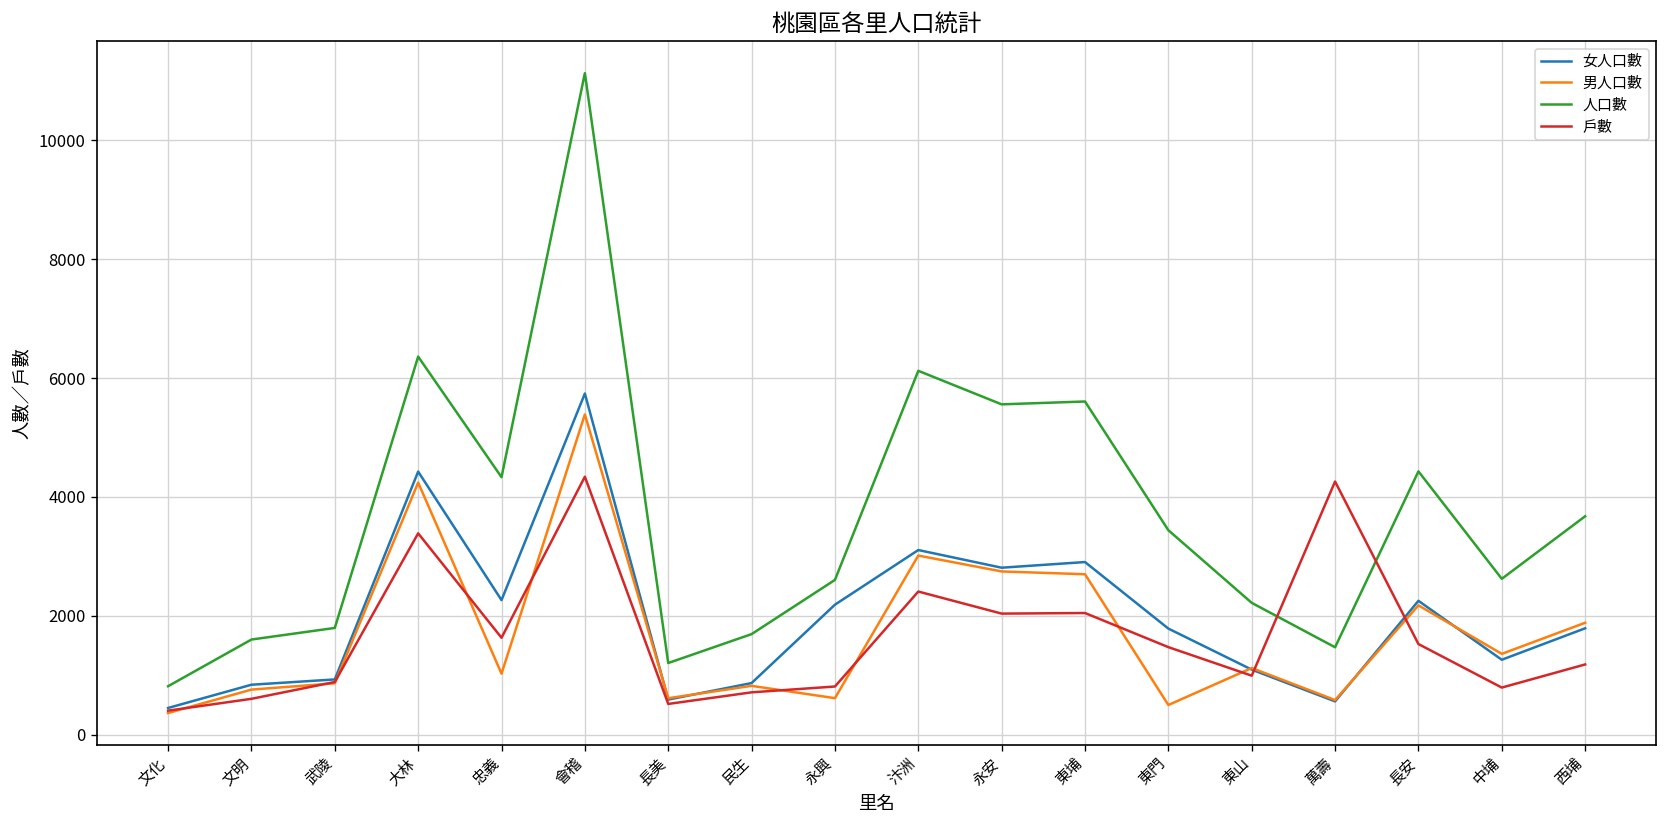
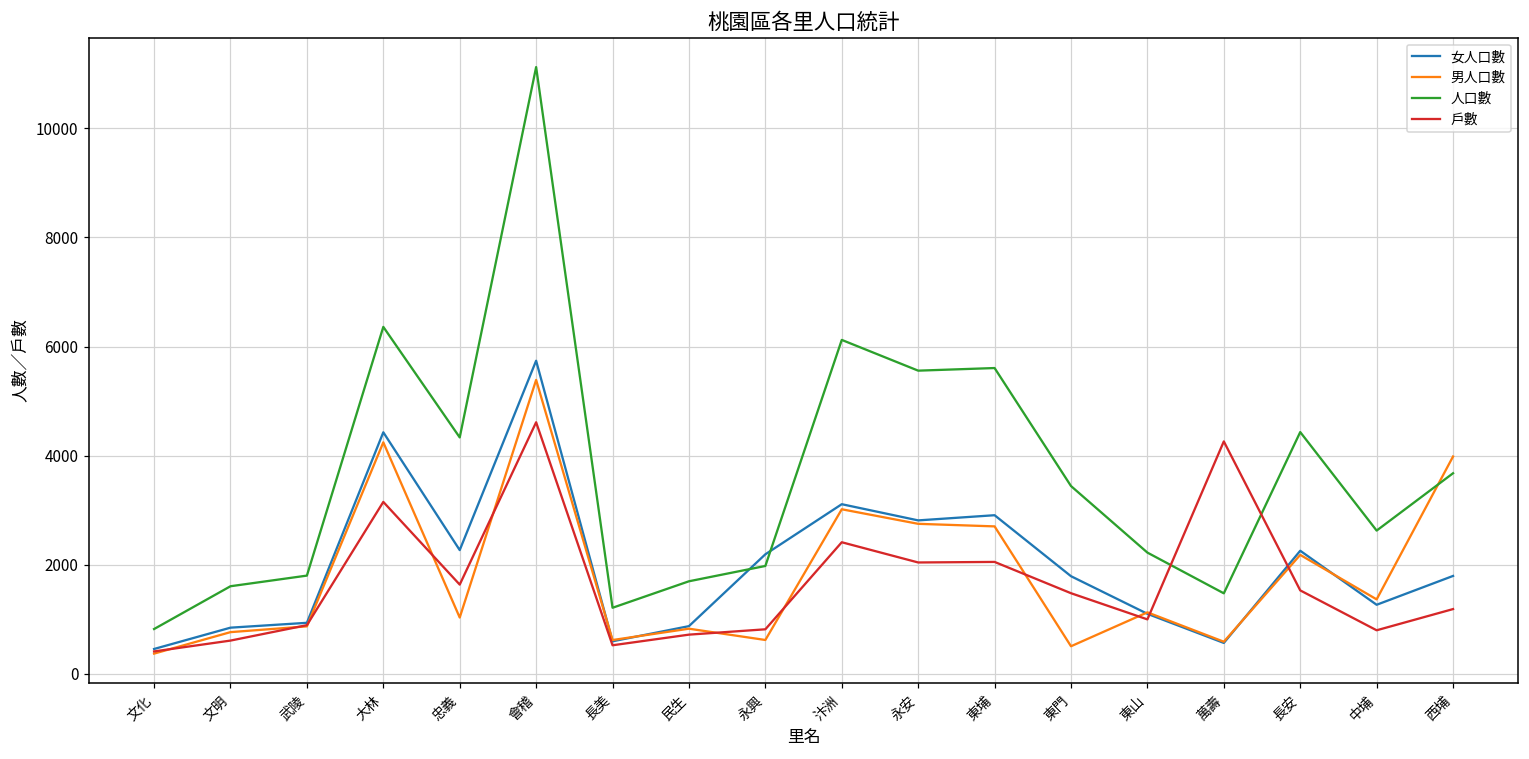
  {
    "女人口數": {
      "文明": 800,
      "大林": 4400,
      "忠義": 2300,
      "會稽": 5700,
      "永興": 2200,
      "汴洲": 3100,
      "永安": 2800,
      "東埔": 2900,
      "東門": 1800,
      "長安": 2300,
      "中埔": 1300,
      "西埔": 1800
    },
    "男人口數": {
      "文明": 800,
      "大林": 4200,
      "忠義": 1000,
      "會稽": 5400,
      "永興": 600,
      "汴洲": 3000,
      "永安": 2700,
      "東埔": 2700,
      "東門": 500,
      "長安": 2200,
      "中埔": 1400,
-     "西埔": 1900
+     "西埔": 4000
    },
    "人口數": {
      "文化": 800,
      "文明": 1600,
      "武陵": 1800,
      "大林": 6400,
      "忠義": 4300,
      "會稽": 11100,
      "長美": 1200,
      "民生": 1700,
-     "永興": 2600,
+     "永興": 2000,
      "汴洲": 6100,
      "永安": 5600,
      "東埔": 5600,
      "東門": 3400,
      "東山": 2200,
      "萬壽": 1500,
      "長安": 4400,
      "中埔": 2600,
      "西埔": 3700
    },
    "戶數": {
      "文明": 600,
-     "大林": 3400,
+     "大林": 3100,
      "忠義": 1600,
-     "會稽": 4300,
+     "會稽": 4600,
      "長美": 500,
      "民生": 700,
      "永興": 800,
      "汴洲": 2400,
      "永安": 2000,
      "東埔": 2000,
      "東門": 1500,
      "東山": 1000,
      "萬壽": 4300,
      "長安": 1500,
      "中埔": 800,
      "西埔": 1200
    }
  }
